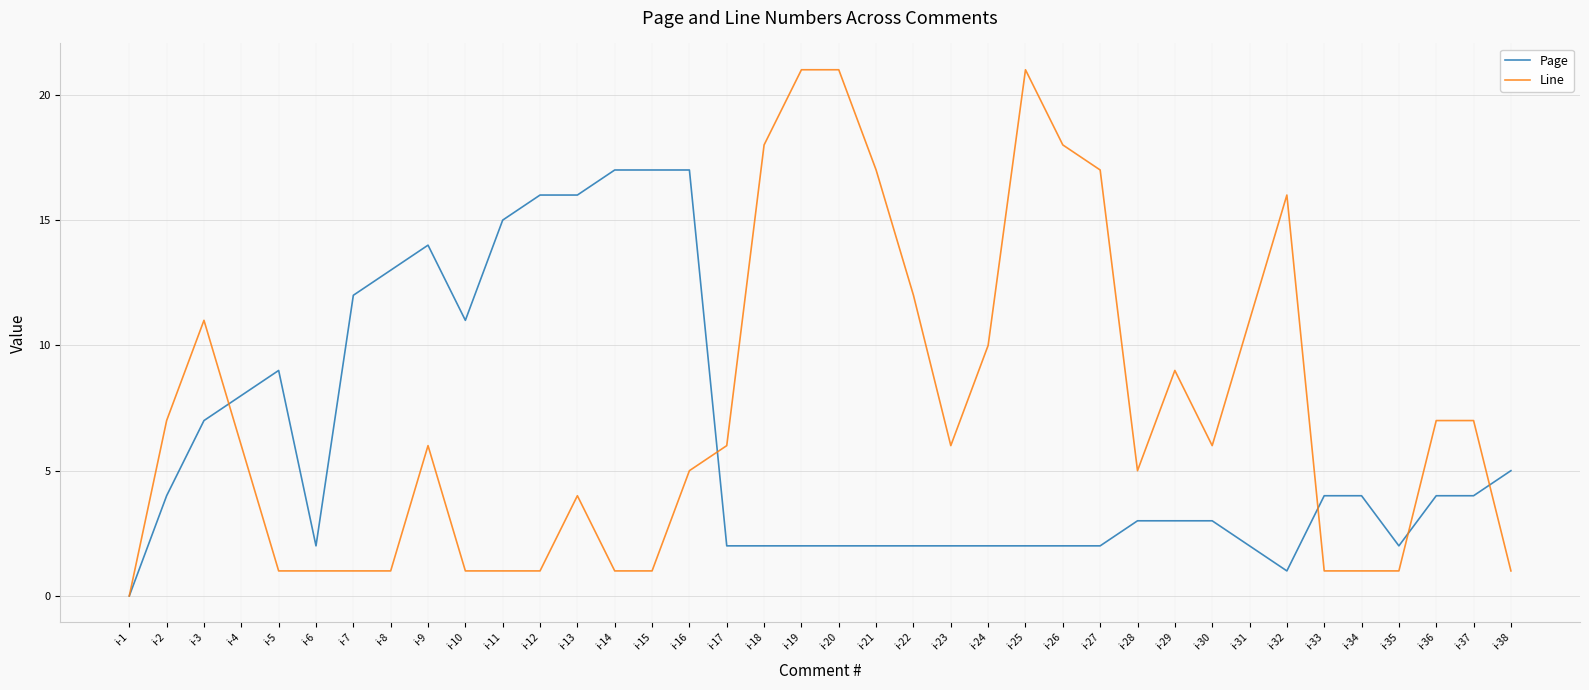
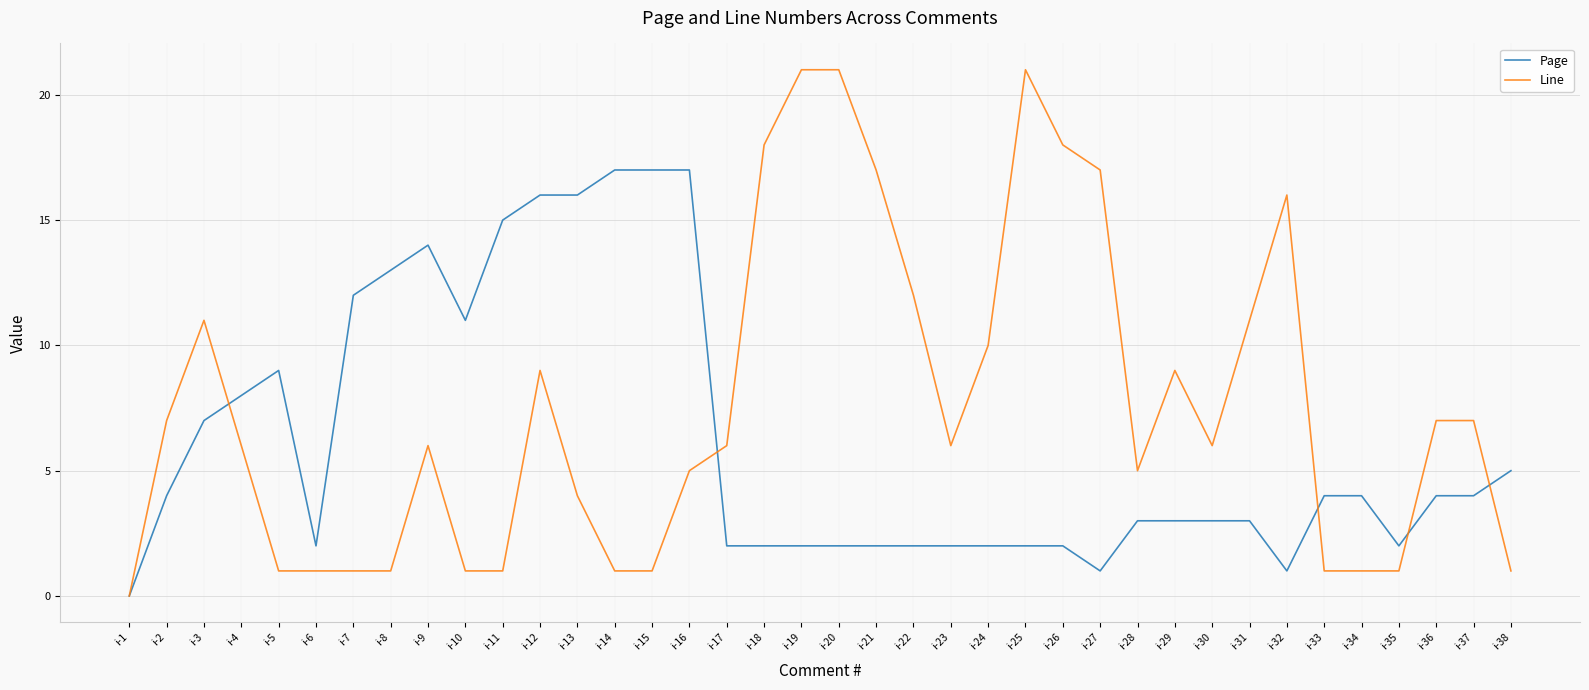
  {
    "Page": {
      "i-2": 4,
      "i-3": 7,
      "i-4": 8,
      "i-5": 9,
      "i-6": 2,
      "i-7": 12,
      "i-8": 13,
      "i-9": 14,
      "i-10": 11,
      "i-11": 15,
      "i-12": 16,
      "i-13": 16,
      "i-14": 17,
      "i-15": 17,
      "i-16": 17,
      "i-17": 2,
      "i-18": 2,
      "i-19": 2,
      "i-20": 2,
      "i-21": 2,
      "i-22": 2,
      "i-23": 2,
      "i-24": 2,
      "i-25": 2,
      "i-26": 2,
-     "i-27": 2,
+     "i-27": 1,
      "i-28": 3,
      "i-29": 3,
      "i-30": 3,
-     "i-31": 2,
+     "i-31": 3,
      "i-32": 1,
      "i-33": 4,
      "i-34": 4,
      "i-35": 2,
      "i-36": 4,
      "i-37": 4,
      "i-38": 5
    },
    "Line": {
      "i-2": 7,
      "i-3": 11,
      "i-4": 6,
      "i-5": 1,
      "i-6": 1,
      "i-7": 1,
      "i-8": 1,
      "i-9": 6,
      "i-10": 1,
      "i-11": 1,
-     "i-12": 1,
+     "i-12": 9,
      "i-13": 4,
      "i-14": 1,
      "i-15": 1,
      "i-16": 5,
      "i-17": 6,
      "i-18": 18,
      "i-19": 21,
      "i-20": 21,
      "i-21": 17,
      "i-22": 12,
      "i-23": 6,
      "i-24": 10,
      "i-25": 21,
      "i-26": 18,
      "i-27": 17,
      "i-28": 5,
      "i-29": 9,
      "i-30": 6,
      "i-31": 11,
      "i-32": 16,
      "i-33": 1,
      "i-34": 1,
      "i-35": 1,
      "i-36": 7,
      "i-37": 7,
      "i-38": 1
    }
  }
